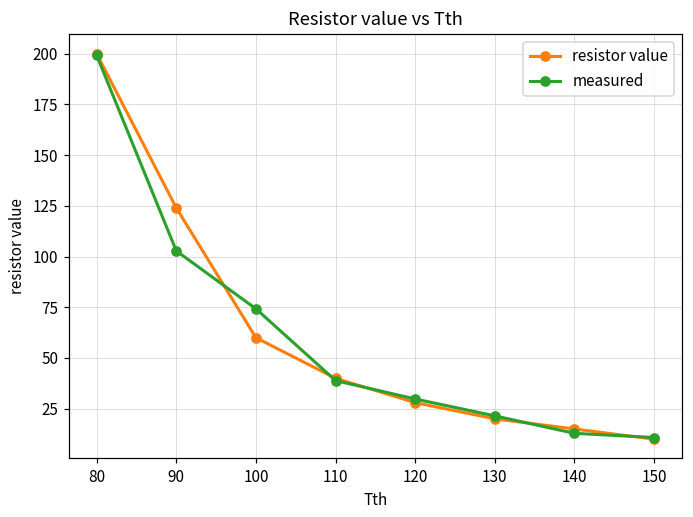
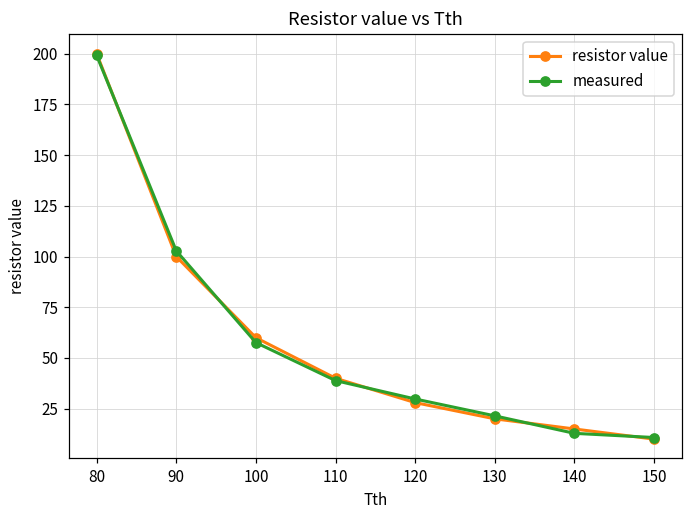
  {
    "resistor value": {
-     "90": 124,
+     "90": 100,
      "100": 60,
      "120": 28,
      "130": 20,
      "140": 15
    },
    "measured": {
      "90": 103,
-     "100": 74,
+     "100": 58,
      "120": 30,
      "130": 21,
      "140": 13
    }
  }
